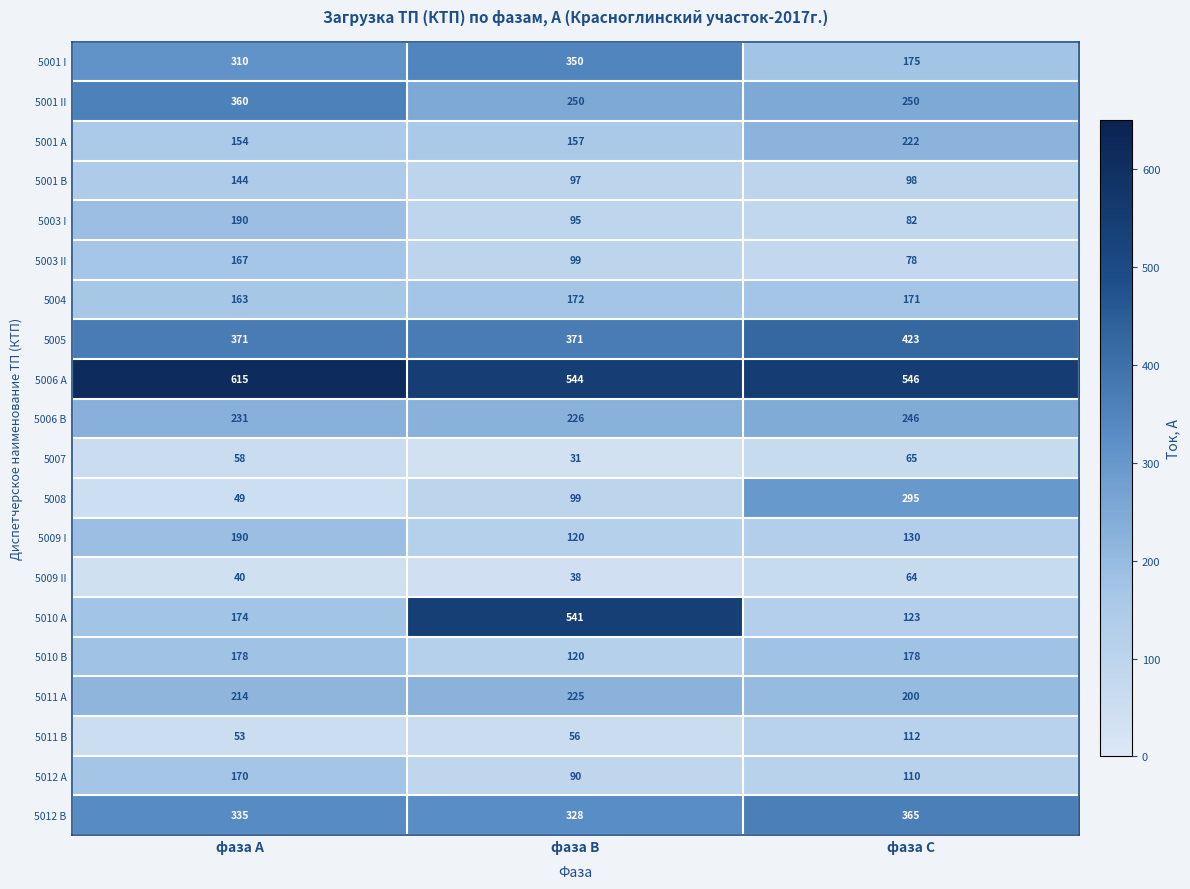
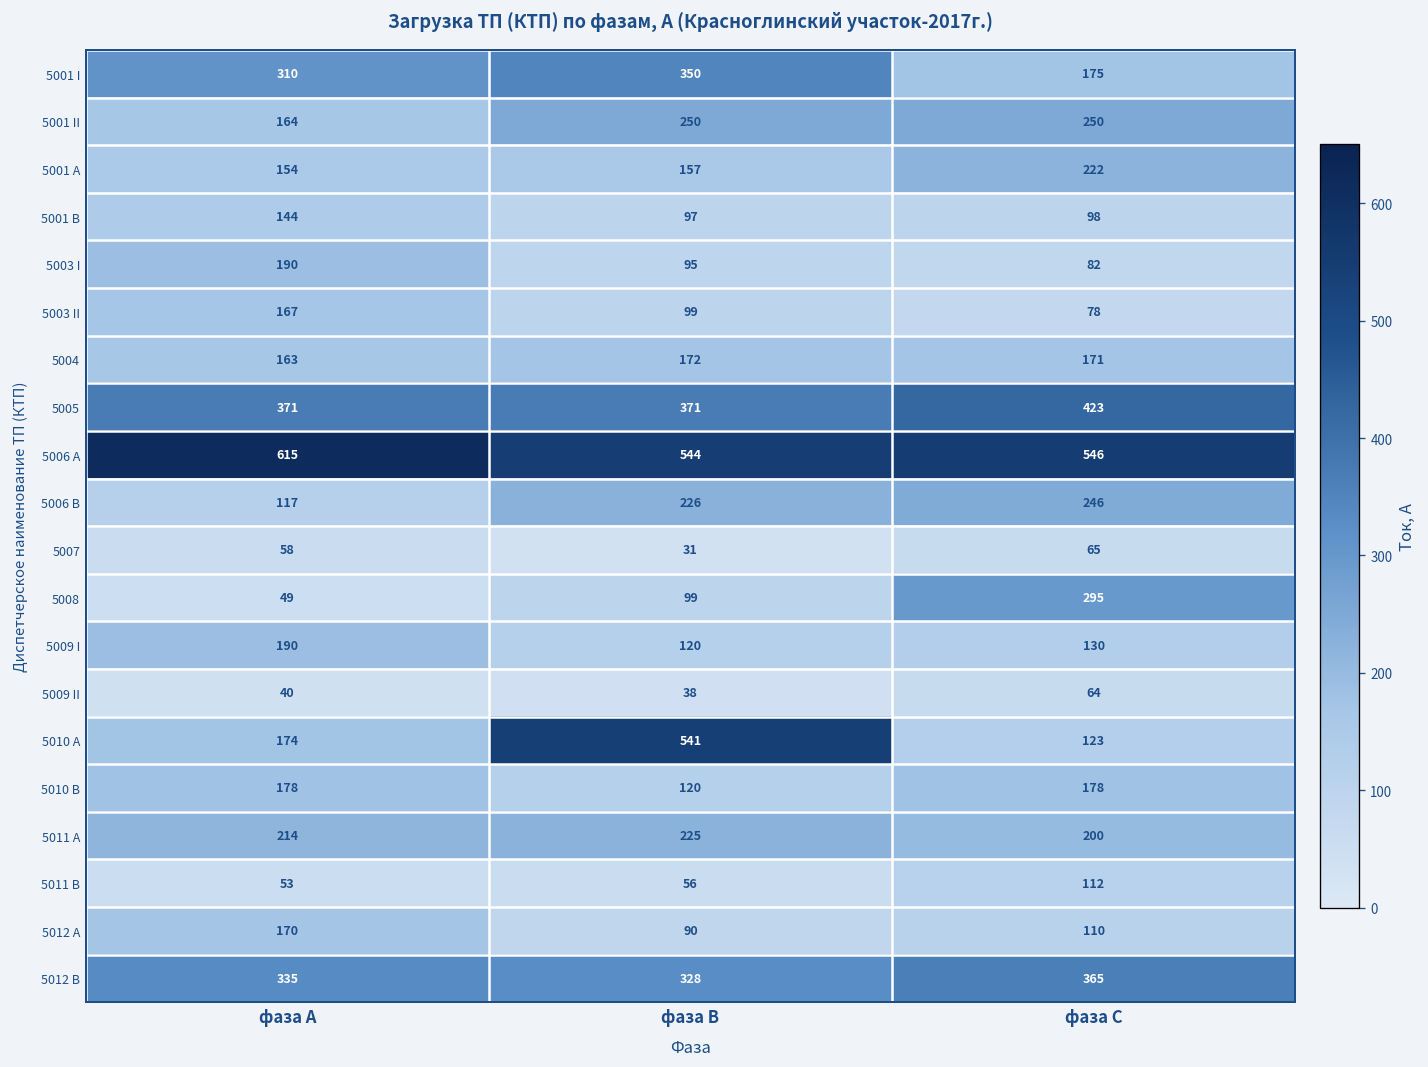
  {
    "5001 I": {
      "фаза А": 310,
      "фаза В": 350,
      "фаза С": 175
    },
    "5001 II": {
-     "фаза А": 360,
+     "фаза А": 164,
      "фаза В": 250,
      "фаза С": 250
    },
    "5001 A": {
      "фаза А": 154,
      "фаза В": 157,
      "фаза С": 222
    },
    "5001 B": {
      "фаза А": 144,
      "фаза В": 97,
      "фаза С": 98
    },
    "5003 I": {
      "фаза А": 190,
      "фаза В": 95,
      "фаза С": 82
    },
    "5003 II": {
      "фаза А": 167,
      "фаза В": 99,
      "фаза С": 78
    },
    "5004": {
      "фаза А": 163,
      "фаза В": 172,
      "фаза С": 171
    },
    "5005": {
      "фаза А": 371,
      "фаза В": 371,
      "фаза С": 423
    },
    "5006 A": {
      "фаза А": 615,
      "фаза В": 544,
      "фаза С": 546
    },
    "5006 B": {
-     "фаза А": 231,
+     "фаза А": 117,
      "фаза В": 226,
      "фаза С": 246
    },
    "5007": {
      "фаза А": 58,
      "фаза В": 31,
      "фаза С": 65
    },
    "5008": {
      "фаза А": 49,
      "фаза В": 99,
      "фаза С": 295
    },
    "5009 I": {
      "фаза А": 190,
      "фаза В": 120,
      "фаза С": 130
    },
    "5009 II": {
      "фаза А": 40,
      "фаза В": 38,
      "фаза С": 64
    },
    "5010 A": {
      "фаза А": 174,
      "фаза В": 541,
      "фаза С": 123
    },
    "5010 B": {
      "фаза А": 178,
      "фаза В": 120,
      "фаза С": 178
    },
    "5011 A": {
      "фаза А": 214,
      "фаза В": 225,
      "фаза С": 200
    },
    "5011 B": {
      "фаза А": 53,
      "фаза В": 56,
      "фаза С": 112
    },
    "5012 A": {
      "фаза А": 170,
      "фаза В": 90,
      "фаза С": 110
    },
    "5012 B": {
      "фаза А": 335,
      "фаза В": 328,
      "фаза С": 365
    }
  }
